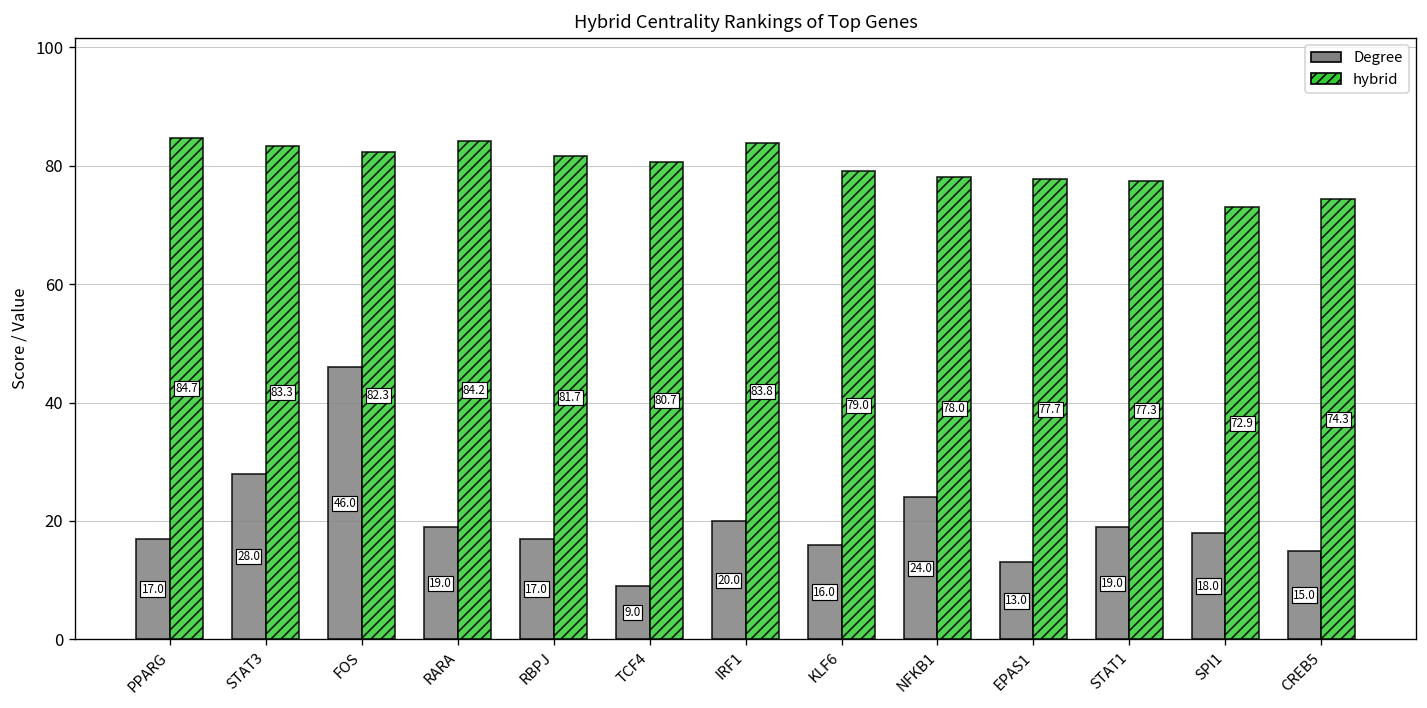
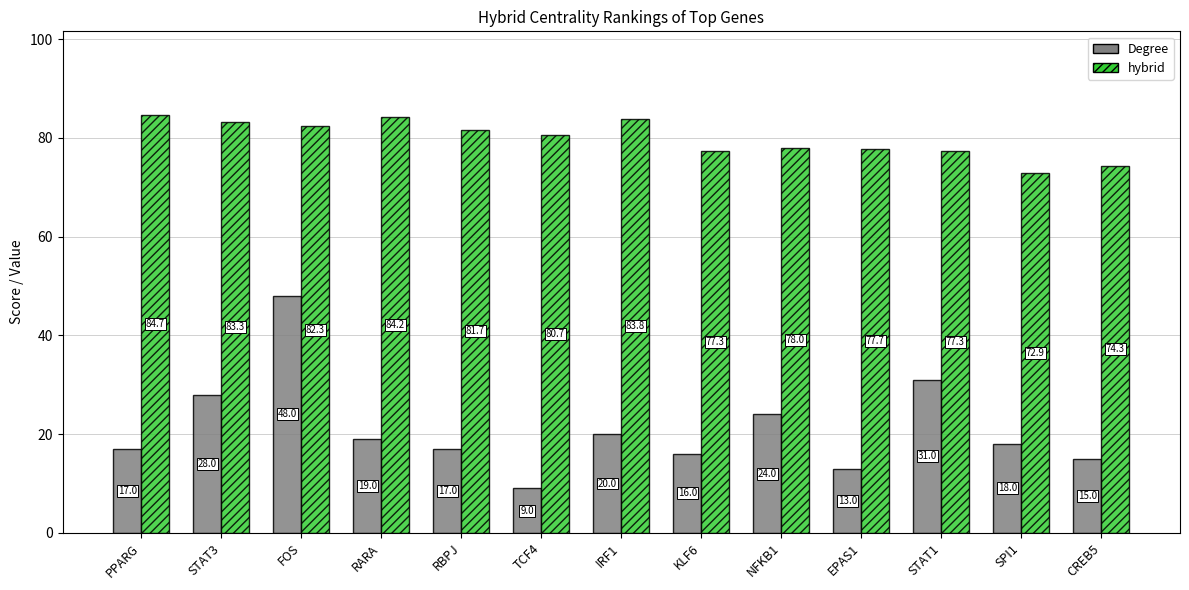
  {
    "Degree": {
-     "FOS": 46.0,
-     "STAT1": 19.0
+     "FOS": 48.0,
+     "STAT1": 31.0
    },
    "hybrid": {
-     "KLF6": 79.0
+     "KLF6": 77.3
    }
  }
